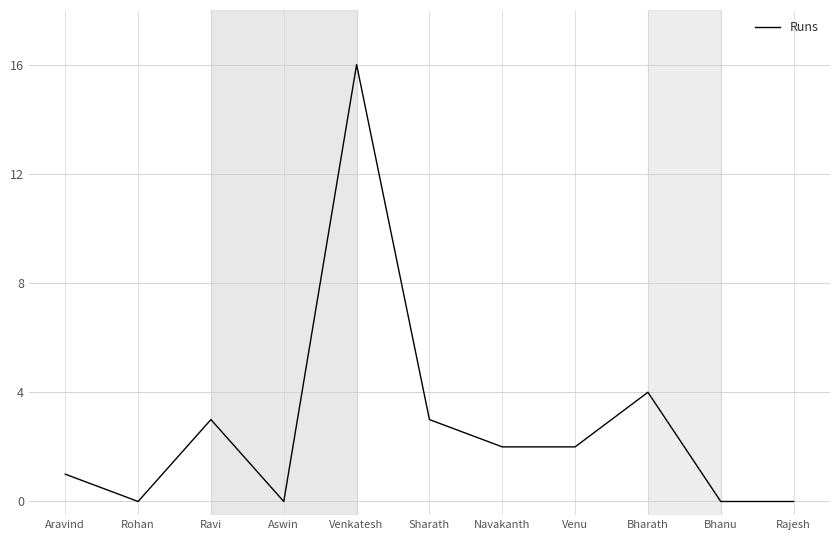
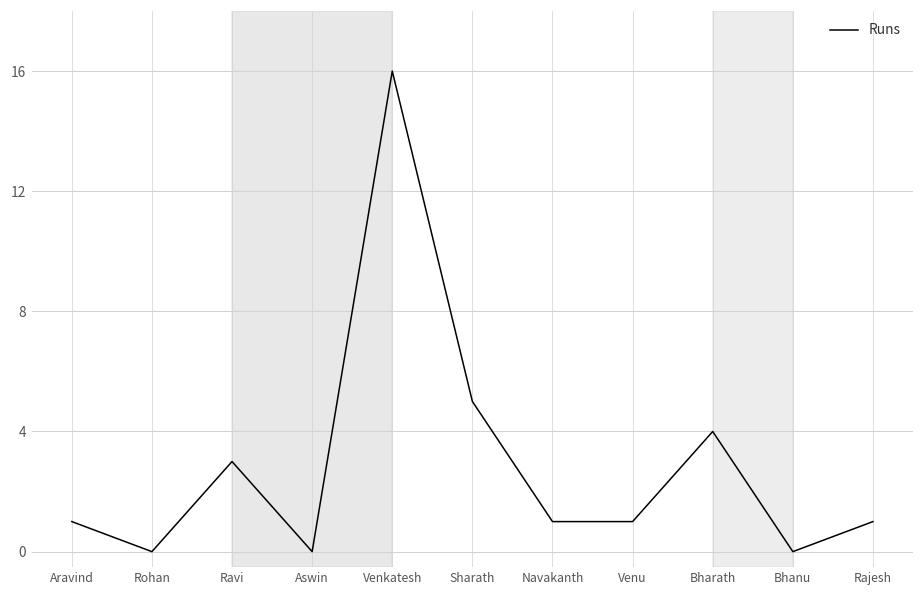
  {
    "Aravind": 1,
    "Rohan": 0,
    "Ravi": 3,
    "Aswin": 0,
    "Venkatesh": 16,
-   "Sharath": 3,
-   "Navakanth": 2,
-   "Venu": 2,
+   "Sharath": 5,
+   "Navakanth": 1,
+   "Venu": 1,
    "Bharath": 4,
    "Bhanu": 0,
-   "Rajesh": 0
+   "Rajesh": 1
  }
